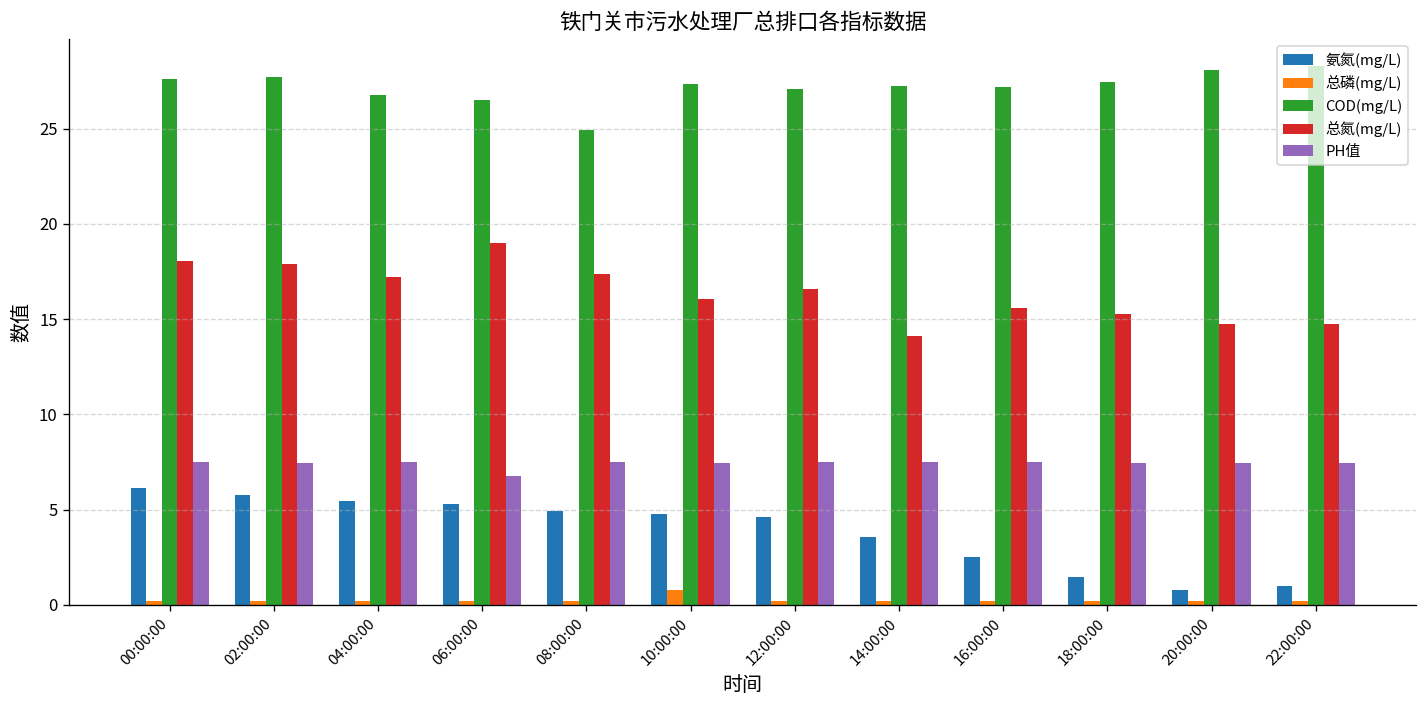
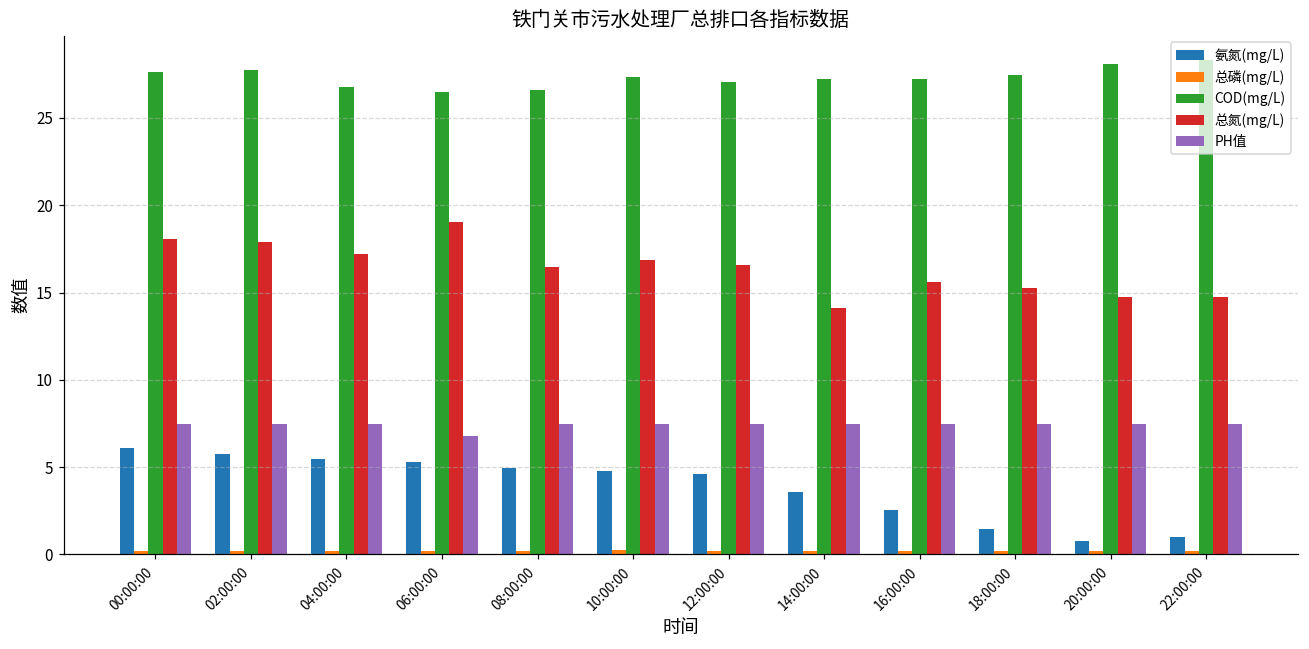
  {
    "氨氮(mg/L)": {
      "00:00:00": 6.1,
      "02:00:00": 5.8,
      "04:00:00": 5.4,
      "06:00:00": 5.3,
      "08:00:00": 4.9,
      "10:00:00": 4.8,
      "12:00:00": 4.6,
      "14:00:00": 3.6,
      "16:00:00": 2.5,
      "18:00:00": 1.5,
      "20:00:00": 0.8,
      "22:00:00": 1.0
    },
    "总磷(mg/L)": {
      "00:00:00": 0.2,
      "02:00:00": 0.2,
      "04:00:00": 0.2,
      "06:00:00": 0.2,
      "08:00:00": 0.2,
-     "10:00:00": 0.8,
+     "10:00:00": 0.2,
      "12:00:00": 0.2,
      "14:00:00": 0.2,
      "16:00:00": 0.2,
      "18:00:00": 0.2,
      "20:00:00": 0.2,
      "22:00:00": 0.2
    },
    "COD(mg/L)": {
      "00:00:00": 27.6,
      "02:00:00": 27.7,
      "04:00:00": 26.8,
      "06:00:00": 26.5,
-     "08:00:00": 24.9,
+     "08:00:00": 26.6,
      "10:00:00": 27.3,
      "12:00:00": 27.1,
      "14:00:00": 27.2,
      "16:00:00": 27.2,
      "18:00:00": 27.5,
      "20:00:00": 28.1
    },
    "总氮(mg/L)": {
      "00:00:00": 18.1,
      "02:00:00": 17.9,
      "04:00:00": 17.2,
      "06:00:00": 19.0,
-     "08:00:00": 17.4,
-     "10:00:00": 16.0,
+     "08:00:00": 16.5,
+     "10:00:00": 16.9,
      "12:00:00": 16.6,
      "14:00:00": 14.1,
      "16:00:00": 15.6,
      "18:00:00": 15.3,
      "20:00:00": 14.8,
      "22:00:00": 14.8
    },
    "PH值": {
      "00:00:00": 7.5,
      "02:00:00": 7.5,
      "04:00:00": 7.5,
      "06:00:00": 6.8,
      "08:00:00": 7.5,
      "10:00:00": 7.5,
      "12:00:00": 7.5,
      "14:00:00": 7.5,
      "16:00:00": 7.5,
      "18:00:00": 7.5,
      "20:00:00": 7.4,
      "22:00:00": 7.4
    }
  }
